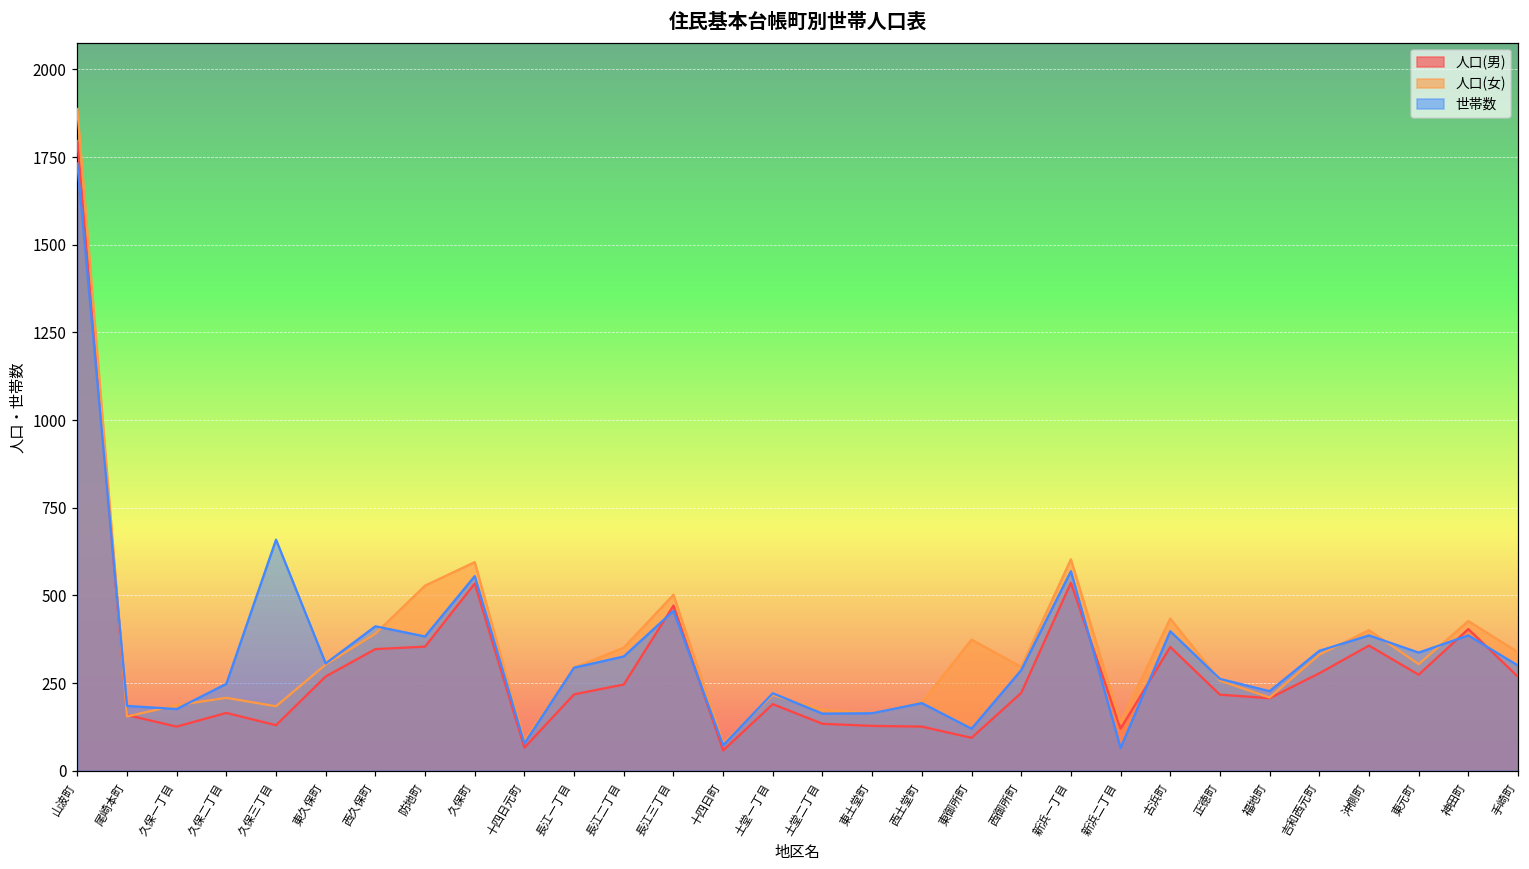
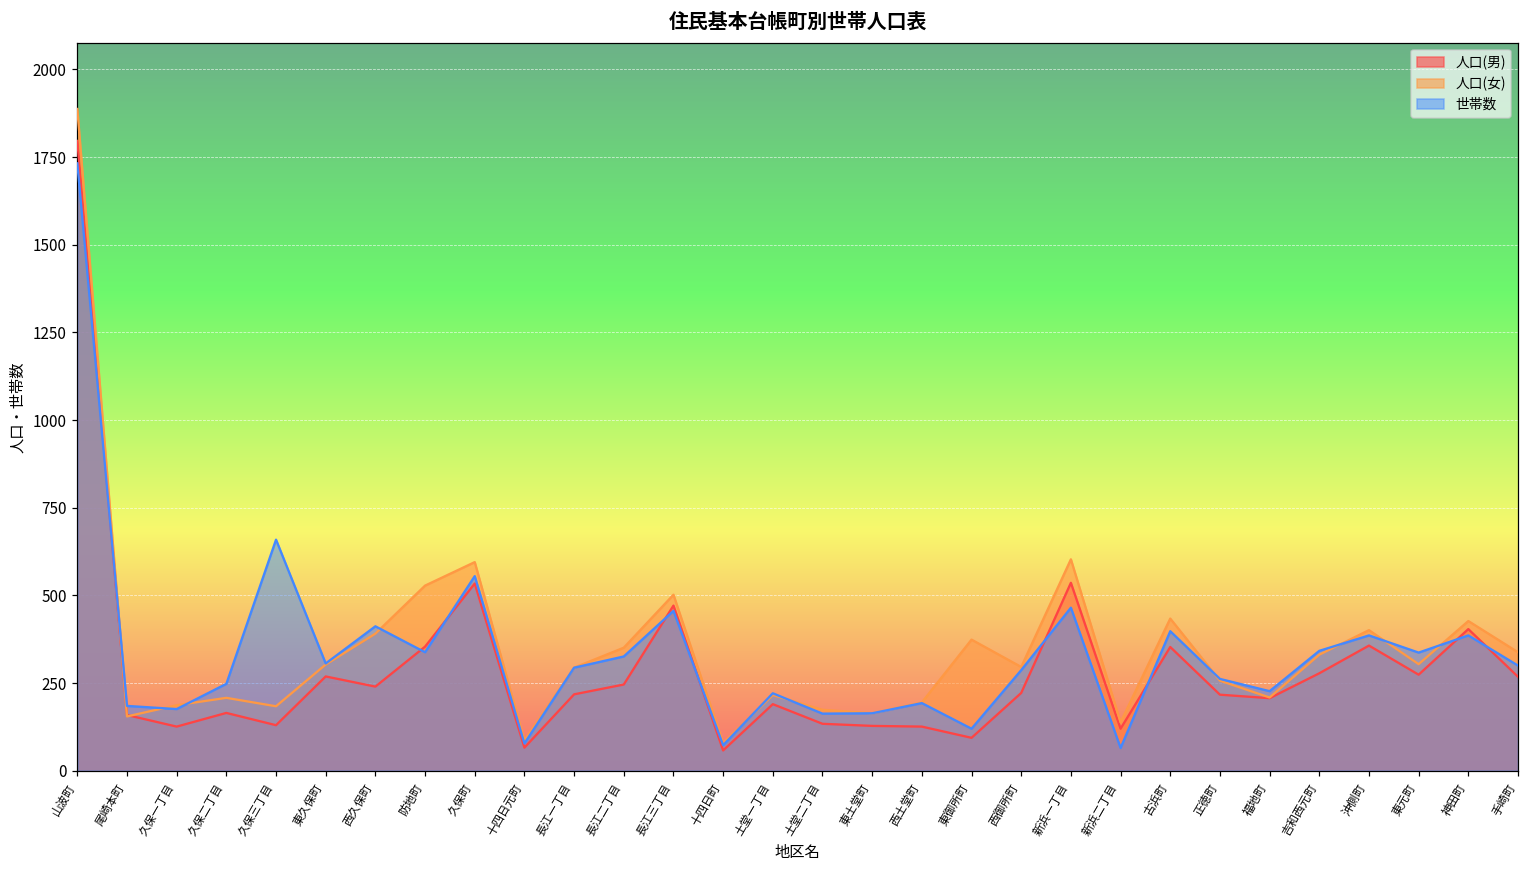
  {
    "人口(男)": {
      "山波町": 1800,
      "久保一丁目": 130,
      "久保二丁目": 170,
      "久保三丁目": 130,
      "東久保町": 270,
-     "西久保町": 350,
+     "西久保町": 240,
      "防地町": 350,
      "久保町": 530,
      "十四日元町": 70,
      "長江一丁目": 220,
      "長江二丁目": 250,
      "長江三丁目": 470,
      "十四日町": 60,
      "土堂一丁目": 190,
      "土堂二丁目": 130,
      "東土堂町": 130,
      "西土堂町": 130,
      "東御所町": 90,
      "西御所町": 220,
      "新浜一丁目": 540,
      "新浜二丁目": 120,
      "古浜町": 350,
      "正徳町": 220,
      "吉和西元町": 280,
      "沖側町": 360,
      "東元町": 270,
      "神田町": 400,
      "手崎町": 270
    },
    "人口(女)": {
      "山波町": 1890,
      "久保一丁目": 190,
      "久保二丁目": 210,
      "久保三丁目": 180,
      "西久保町": 390,
      "防地町": 530,
      "久保町": 600,
      "長江二丁目": 350,
      "長江三丁目": 500,
      "土堂二丁目": 170,
      "東御所町": 370,
      "西御所町": 300,
      "新浜一丁目": 600,
      "新浜二丁目": 140,
      "古浜町": 430,
      "吉和西元町": 330,
      "沖側町": 400,
      "東元町": 300,
      "神田町": 430,
      "手崎町": 340
    },
    "世帯数": {
      "山波町": 1730,
      "尾崎本町": 190,
      "久保一丁目": 180,
      "久保二丁目": 250,
      "久保三丁目": 660,
      "西久保町": 410,
-     "防地町": 380,
+     "防地町": 340,
      "久保町": 560,
      "長江二丁目": 330,
      "長江三丁目": 460,
      "土堂二丁目": 160,
      "東御所町": 120,
      "西御所町": 290,
-     "新浜一丁目": 570,
+     "新浜一丁目": 470,
      "新浜二丁目": 70,
      "古浜町": 400,
      "福地町": 230,
      "吉和西元町": 340,
      "沖側町": 390,
      "東元町": 340,
      "神田町": 390,
      "手崎町": 300
    }
  }
